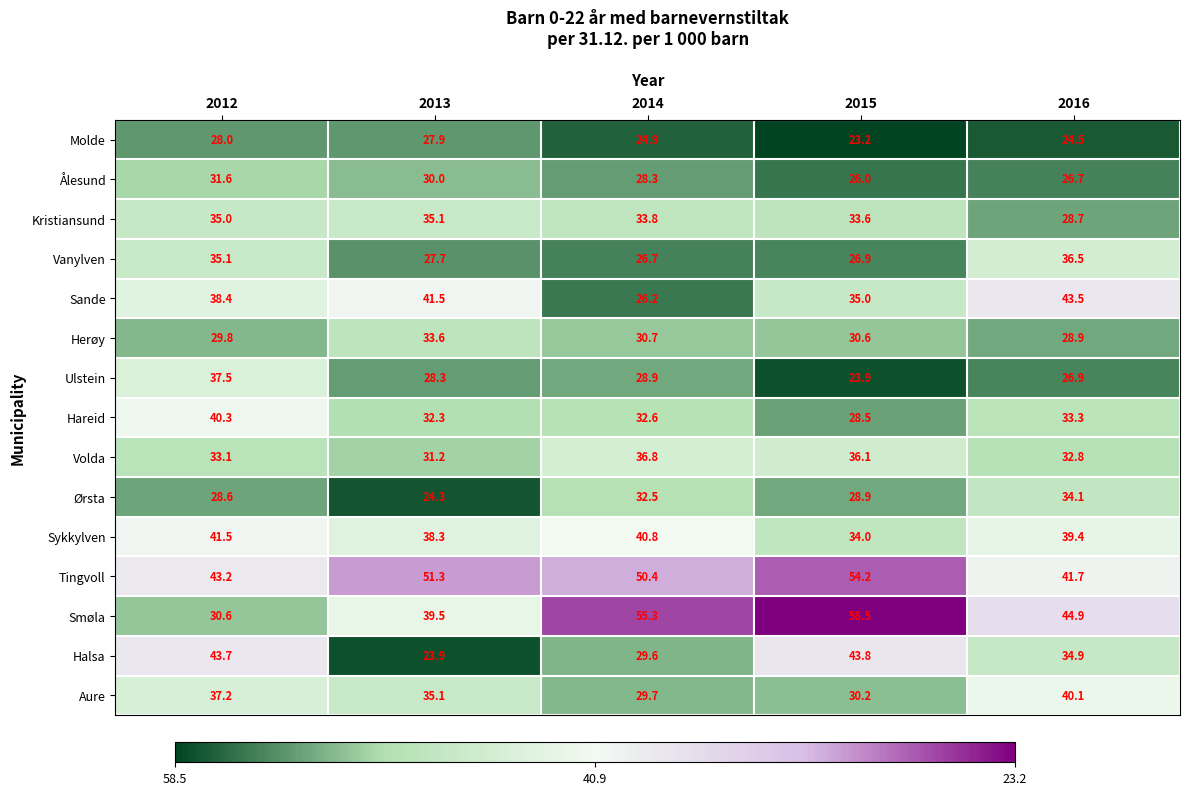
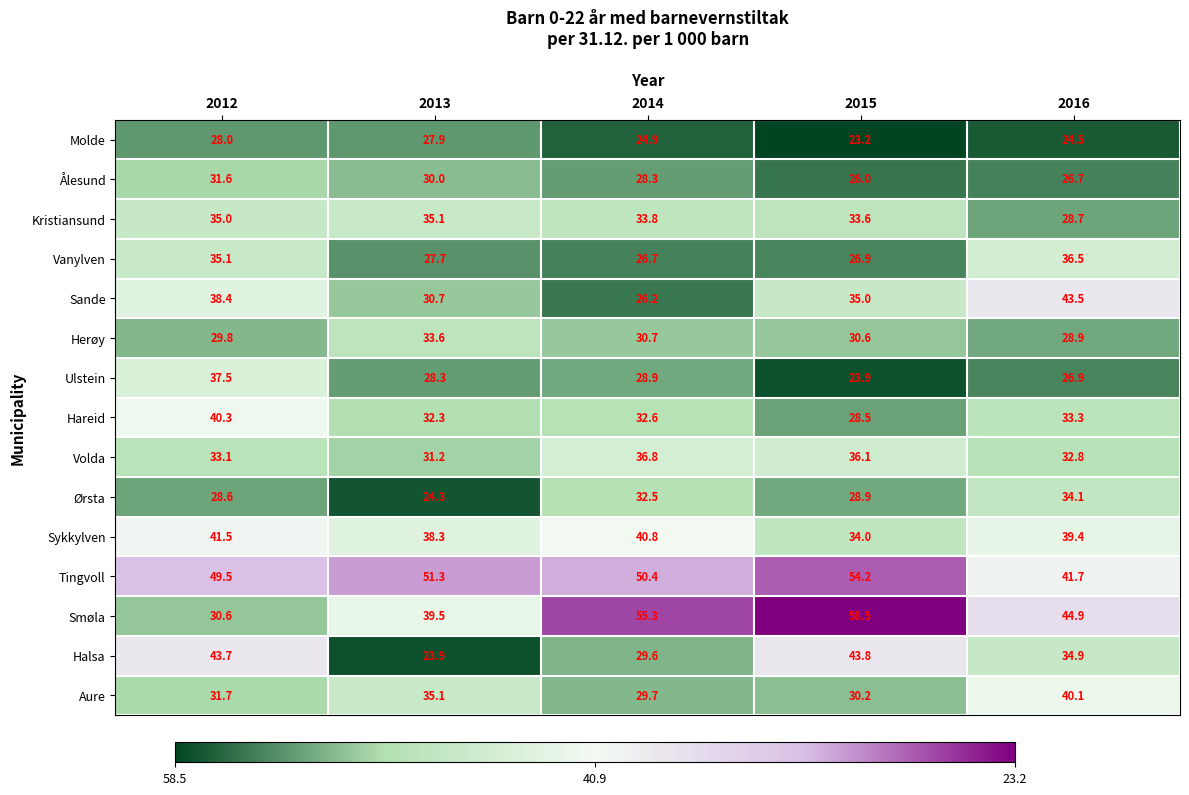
  {
    "Molde": {
      "2012": 28.0,
      "2013": 27.9,
      "2014": 24.9,
      "2015": 23.2,
      "2016": 24.5
    },
    "Ålesund": {
      "2012": 31.6,
      "2013": 30.0,
      "2014": 28.3,
      "2015": 26.0,
      "2016": 26.7
    },
    "Kristiansund": {
      "2012": 35.0,
      "2013": 35.1,
      "2014": 33.8,
      "2015": 33.6,
      "2016": 28.7
    },
    "Vanylven": {
      "2012": 35.1,
      "2013": 27.7,
      "2014": 26.7,
      "2015": 26.9,
      "2016": 36.5
    },
    "Sande": {
      "2012": 38.4,
-     "2013": 41.5,
+     "2013": 30.7,
      "2014": 26.2,
      "2015": 35.0,
      "2016": 43.5
    },
    "Herøy": {
      "2012": 29.8,
      "2013": 33.6,
      "2014": 30.7,
      "2015": 30.6,
      "2016": 28.9
    },
    "Ulstein": {
      "2012": 37.5,
      "2013": 28.3,
      "2014": 28.9,
      "2015": 23.9,
      "2016": 26.9
    },
    "Hareid": {
      "2012": 40.3,
      "2013": 32.3,
      "2014": 32.6,
      "2015": 28.5,
      "2016": 33.3
    },
    "Volda": {
      "2012": 33.1,
      "2013": 31.2,
      "2014": 36.8,
      "2015": 36.1,
      "2016": 32.8
    },
    "Ørsta": {
      "2012": 28.6,
      "2013": 24.3,
      "2014": 32.5,
      "2015": 28.9,
      "2016": 34.1
    },
    "Sykkylven": {
      "2012": 41.5,
      "2013": 38.3,
      "2014": 40.8,
      "2015": 34.0,
      "2016": 39.4
    },
    "Tingvoll": {
-     "2012": 43.2,
+     "2012": 49.5,
      "2013": 51.3,
      "2014": 50.4,
      "2015": 54.2,
      "2016": 41.7
    },
    "Smøla": {
      "2012": 30.6,
      "2013": 39.5,
      "2014": 55.3,
      "2015": 58.5,
      "2016": 44.9
    },
    "Halsa": {
      "2012": 43.7,
      "2013": 23.9,
      "2014": 29.6,
      "2015": 43.8,
      "2016": 34.9
    },
    "Aure": {
-     "2012": 37.2,
+     "2012": 31.7,
      "2013": 35.1,
      "2014": 29.7,
      "2015": 30.2,
      "2016": 40.1
    }
  }
